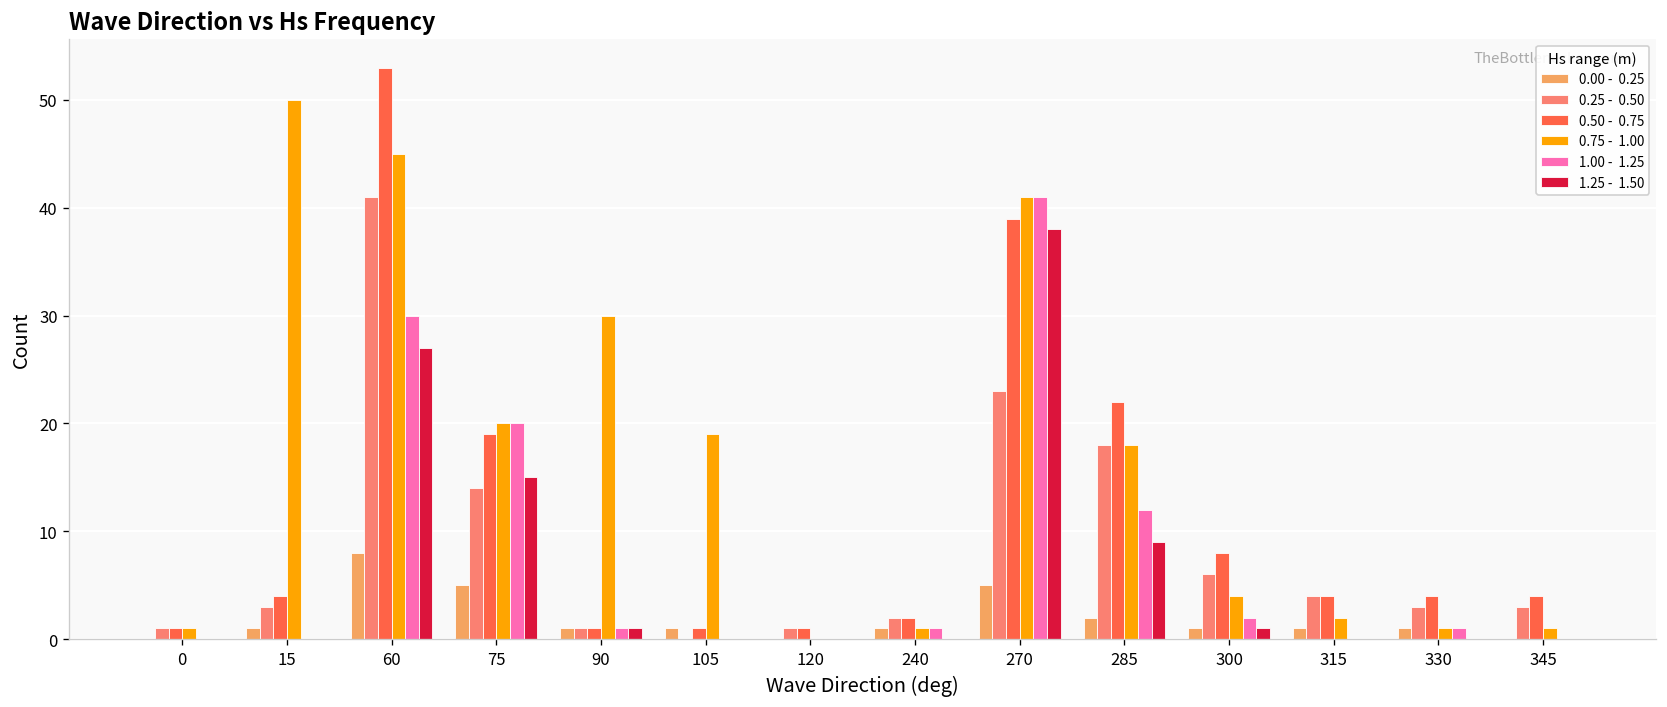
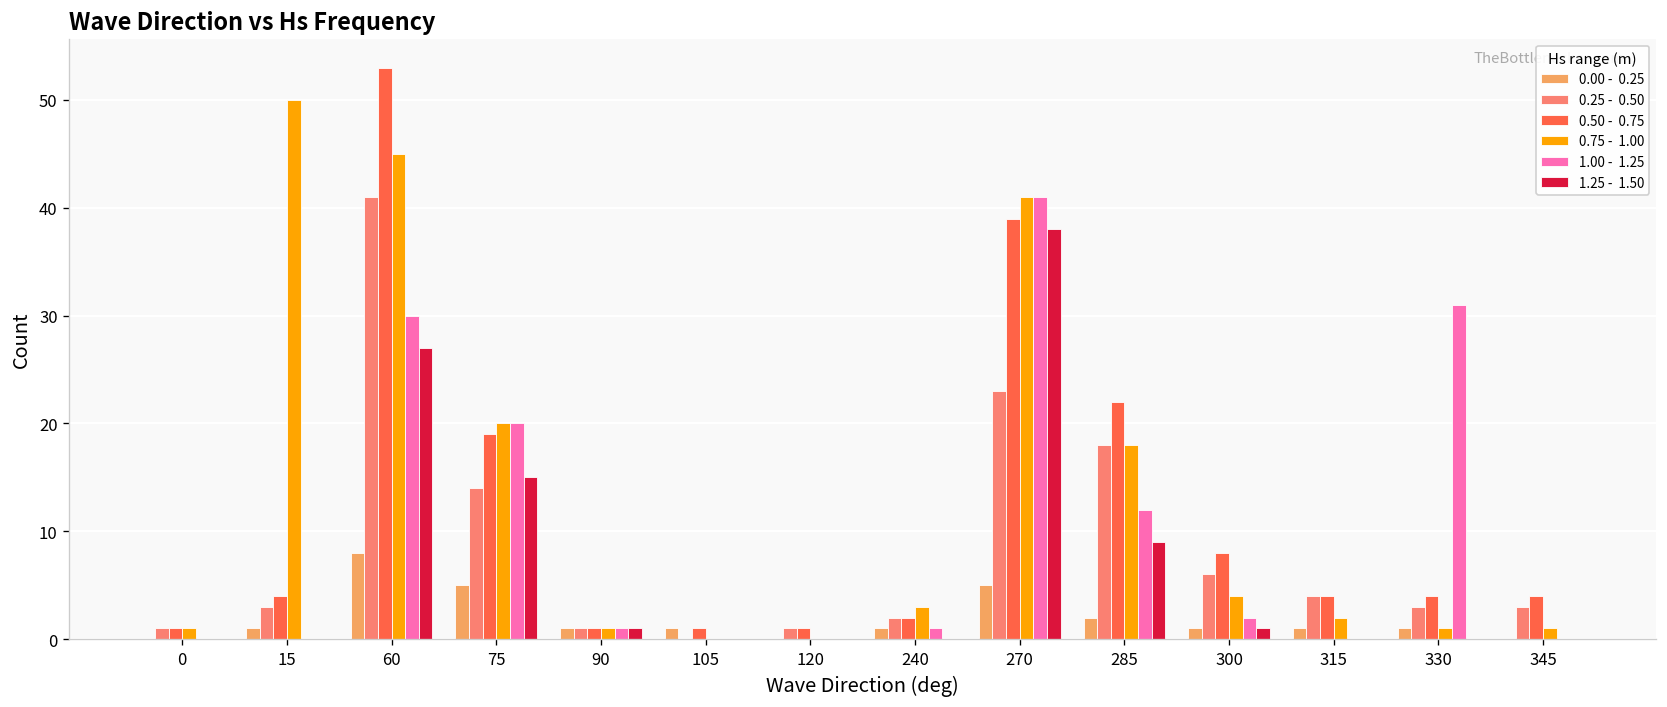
  {
    "0.75 - 1.00": {
      "0": 1,
      "15": 50,
      "60": 45,
      "75": 20,
-     "90": 30,
-     "105": 19,
+     "90": 1,
+     "105": 0,
      "120": 0,
-     "240": 1,
+     "240": 3,
      "270": 41,
      "285": 18,
      "300": 4,
      "315": 2,
      "330": 1,
      "345": 1
    },
    "1.00 - 1.25": {
      "0": 0,
      "15": 0,
      "60": 30,
      "75": 20,
      "90": 1,
      "105": 0,
      "120": 0,
      "240": 1,
      "270": 41,
      "285": 12,
      "300": 2,
      "315": 0,
-     "330": 1,
+     "330": 31,
      "345": 0
    },
    "1.25 - 1.50": {
      "0": 0,
      "15": 0,
      "60": 27,
      "75": 15,
      "90": 1,
      "105": 0,
      "120": 0,
      "240": 0,
      "270": 38,
      "285": 9,
      "300": 1,
      "315": 0,
      "330": 0,
      "345": 0
    }
  }
